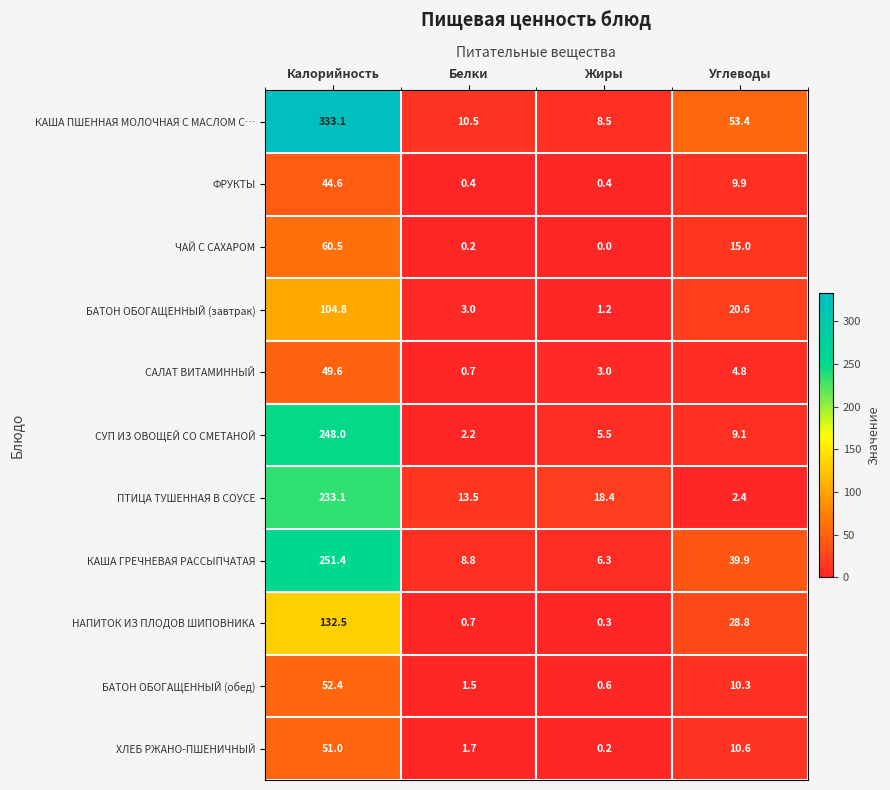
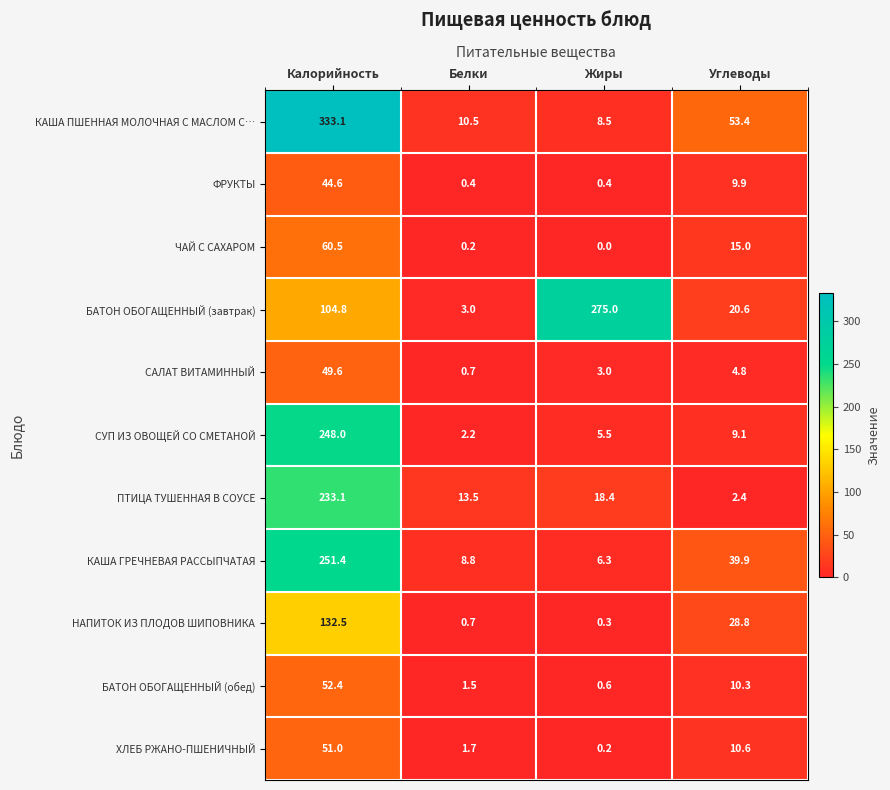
  {
    "КАША ПШЕННАЯ МОЛОЧНАЯ С МАСЛОМ С…": {
      "Калорийность": 333.1,
      "Белки": 10.5,
      "Жиры": 8.5,
      "Углеводы": 53.4
    },
    "ФРУКТЫ": {
      "Калорийность": 44.6,
      "Белки": 0.4,
      "Жиры": 0.4,
      "Углеводы": 9.9
    },
    "ЧАЙ С САХАРОМ": {
      "Калорийность": 60.5,
      "Белки": 0.2,
      "Жиры": 0.0,
      "Углеводы": 15.0
    },
    "БАТОН ОБОГАЩЕННЫЙ (завтрак)": {
      "Калорийность": 104.8,
      "Белки": 3.0,
-     "Жиры": 1.2,
+     "Жиры": 275.0,
      "Углеводы": 20.6
    },
    "САЛАТ ВИТАМИННЫЙ": {
      "Калорийность": 49.6,
      "Белки": 0.7,
      "Жиры": 3.0,
      "Углеводы": 4.8
    },
    "СУП ИЗ ОВОЩЕЙ СО СМЕТАНОЙ": {
      "Калорийность": 248.0,
      "Белки": 2.2,
      "Жиры": 5.5,
      "Углеводы": 9.1
    },
    "ПТИЦА ТУШЕННАЯ В СОУСЕ": {
      "Калорийность": 233.1,
      "Белки": 13.5,
      "Жиры": 18.4,
      "Углеводы": 2.4
    },
    "КАША ГРЕЧНЕВАЯ РАССЫПЧАТАЯ": {
      "Калорийность": 251.4,
      "Белки": 8.8,
      "Жиры": 6.3,
      "Углеводы": 39.9
    },
    "НАПИТОК ИЗ ПЛОДОВ ШИПОВНИКА": {
      "Калорийность": 132.5,
      "Белки": 0.7,
      "Жиры": 0.3,
      "Углеводы": 28.8
    },
    "БАТОН ОБОГАЩЕННЫЙ (обед)": {
      "Калорийность": 52.4,
      "Белки": 1.5,
      "Жиры": 0.6,
      "Углеводы": 10.3
    },
    "ХЛЕБ РЖАНО-ПШЕНИЧНЫЙ": {
      "Калорийность": 51.0,
      "Белки": 1.7,
      "Жиры": 0.2,
      "Углеводы": 10.6
    }
  }
